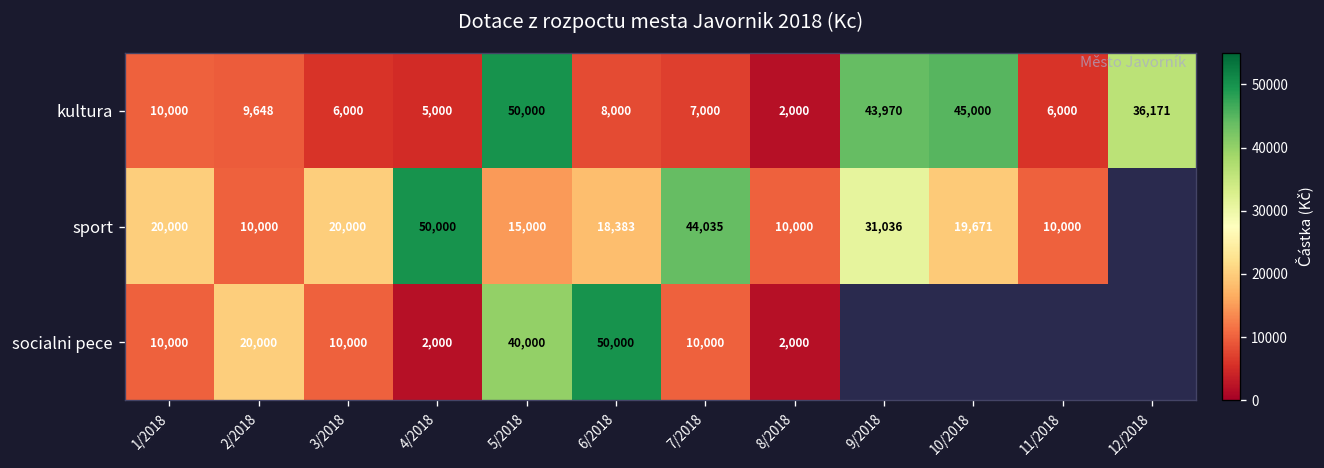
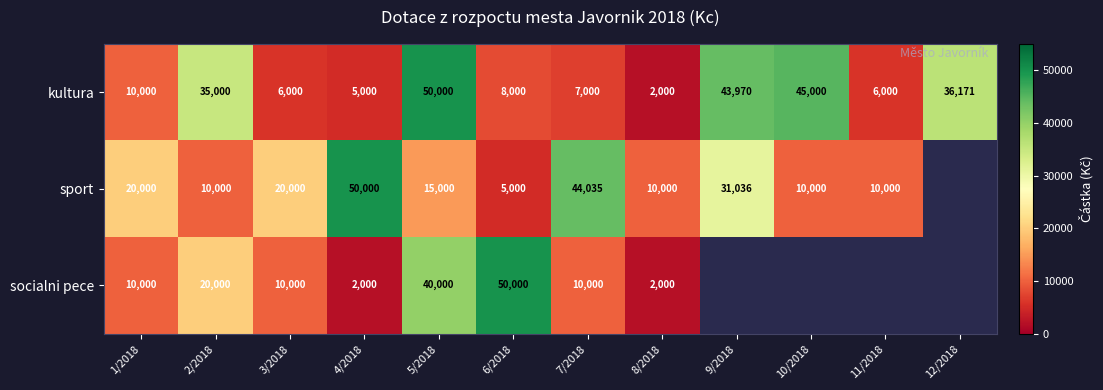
  {
    "kultura": {
      "1/2018": "10,000",
-     "2/2018": "9,648",
+     "2/2018": "35,000",
      "3/2018": "6,000",
      "4/2018": "5,000",
      "5/2018": "50,000",
      "6/2018": "8,000",
      "7/2018": "7,000",
      "8/2018": "2,000",
      "9/2018": "43,970",
      "10/2018": "45,000",
      "11/2018": "6,000"
    },
    "sport": {
      "1/2018": "20,000",
      "2/2018": "10,000",
      "3/2018": "20,000",
      "4/2018": "50,000",
      "5/2018": "15,000",
-     "6/2018": "18,383",
+     "6/2018": "5,000",
      "7/2018": "44,035",
      "8/2018": "10,000",
      "9/2018": "31,036",
-     "10/2018": "19,671",
+     "10/2018": "10,000",
      "11/2018": "10,000"
    },
    "socialni pece": {
      "1/2018": "10,000",
      "2/2018": "20,000",
      "3/2018": "10,000",
      "4/2018": "2,000",
      "5/2018": "40,000",
      "6/2018": "50,000",
      "7/2018": "10,000",
      "8/2018": "2,000"
    }
  }
